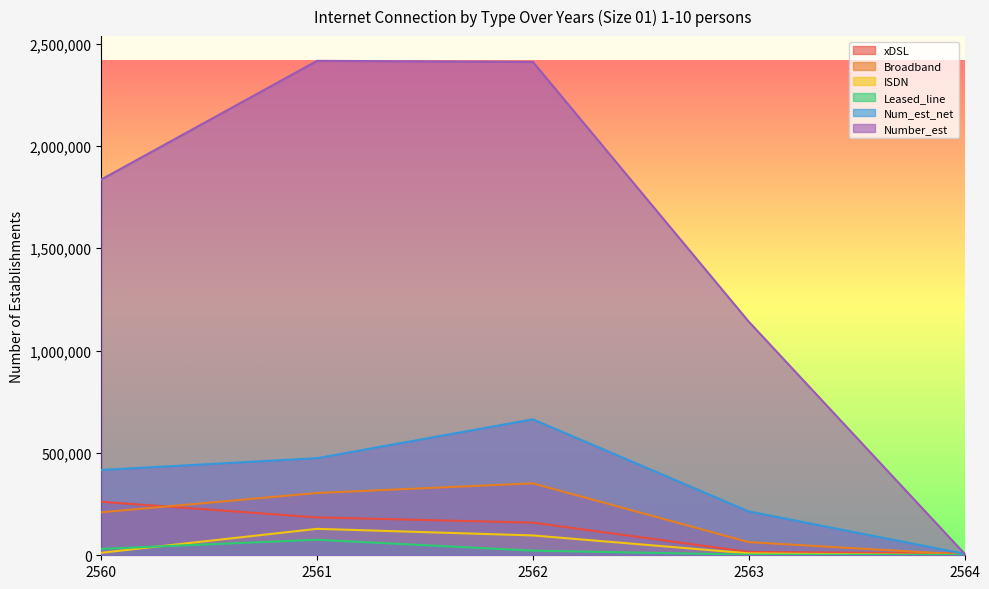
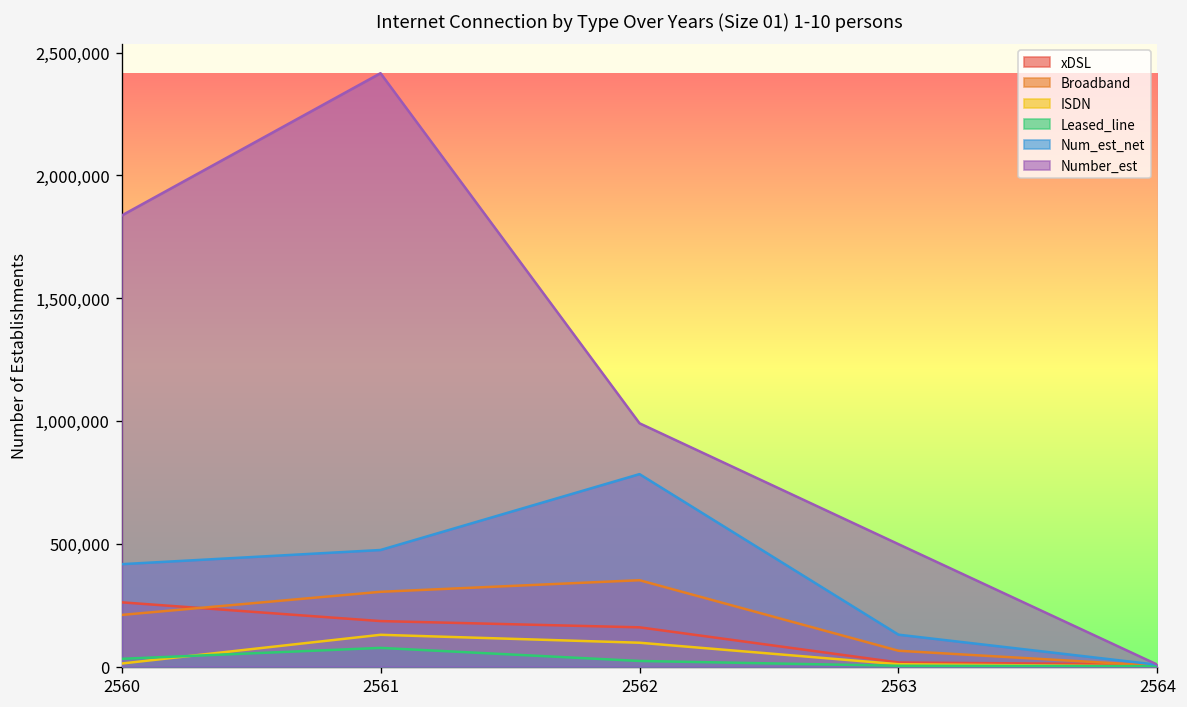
  {
    "ISDN": {
      "2560": "10,000",
      "2561": "130,000",
      "2562": "100,000"
    },
    "Leased_line": {
      "2560": "30,000",
      "2561": "80,000",
      "2562": "20,000"
    },
    "Num_est_net": {
      "2560": "420,000",
      "2561": "470,000",
-     "2562": "660,000",
-     "2563": "210,000"
+     "2562": "780,000",
+     "2563": "130,000"
    },
    "Number_est": {
      "2560": "1,840,000",
      "2561": "2,420,000",
-     "2562": "2,410,000",
-     "2563": "1,140,000"
+     "2562": "990,000",
+     "2563": "500,000"
    }
  }
